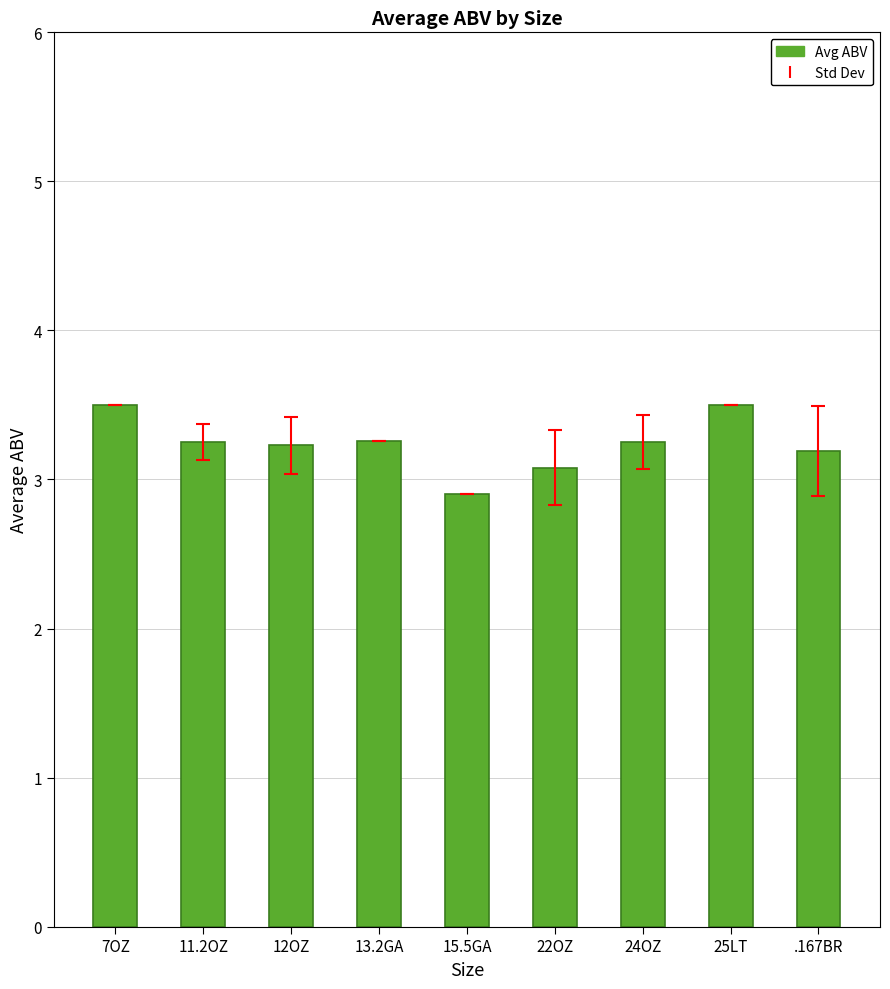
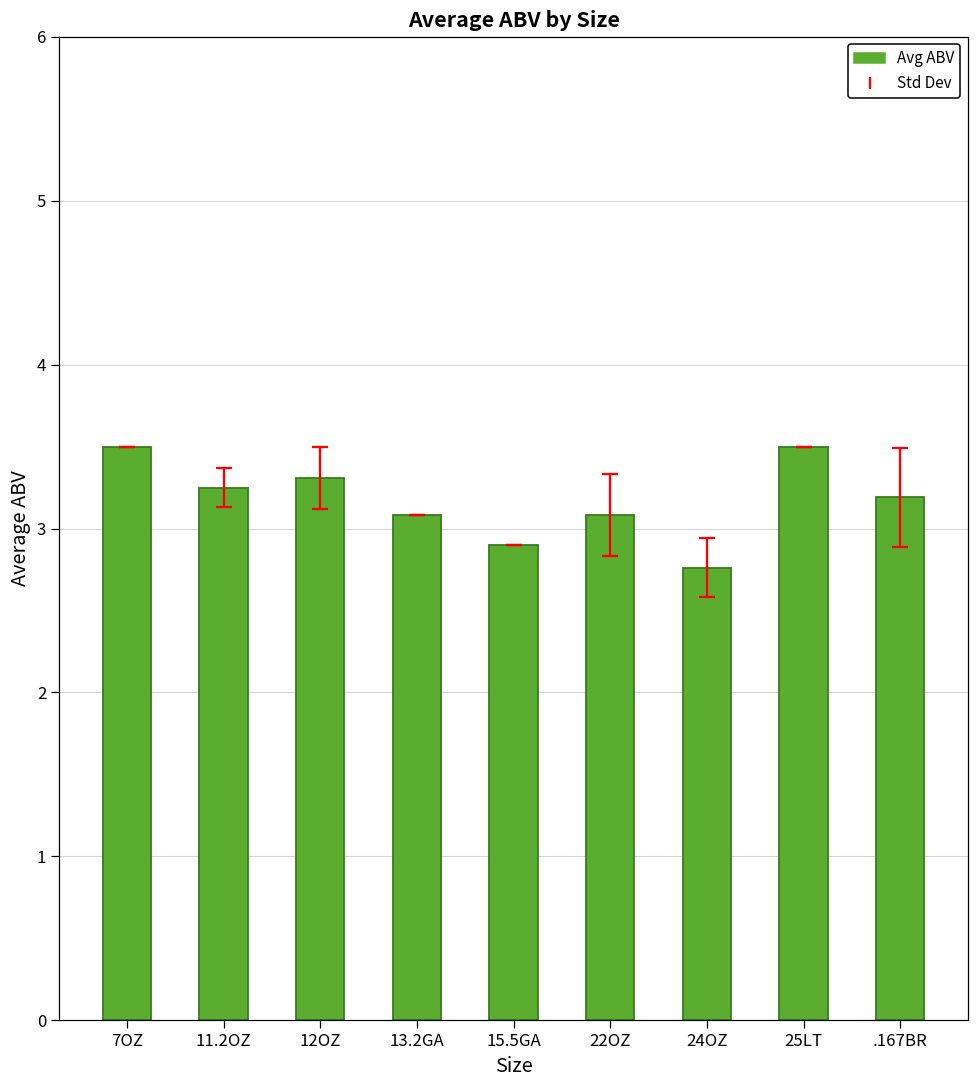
  {
    "Avg ABV": {
      "7OZ": 3.50,
      "11.2OZ": 3.25,
-     "12OZ": 3.23,
-     "13.2GA": 3.26,
+     "12OZ": 3.31,
+     "13.2GA": 3.08,
      "15.5GA": 2.90,
      "22OZ": 3.08,
-     "24OZ": 3.25,
+     "24OZ": 2.76,
      "25LT": 3.50,
      ".167BR": 3.19
    }
  }
